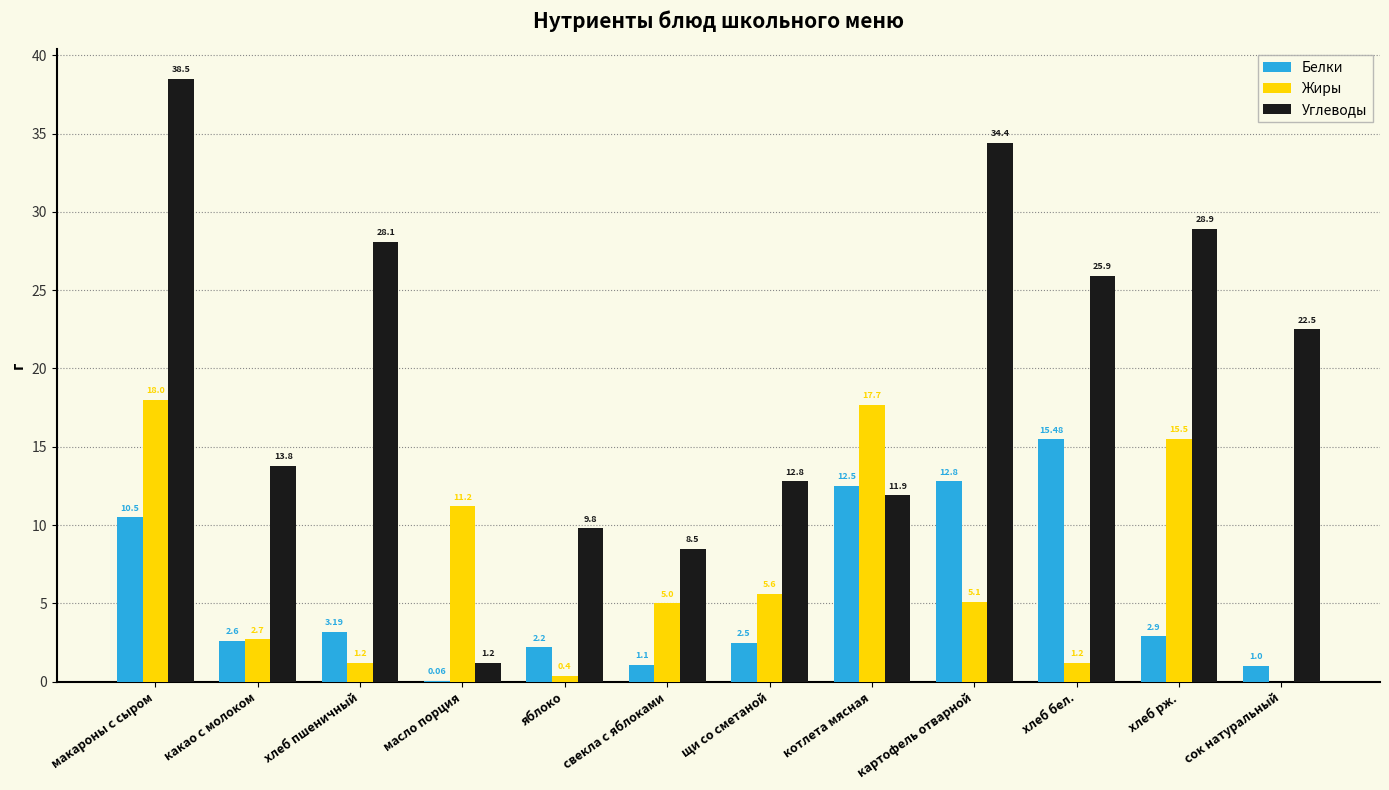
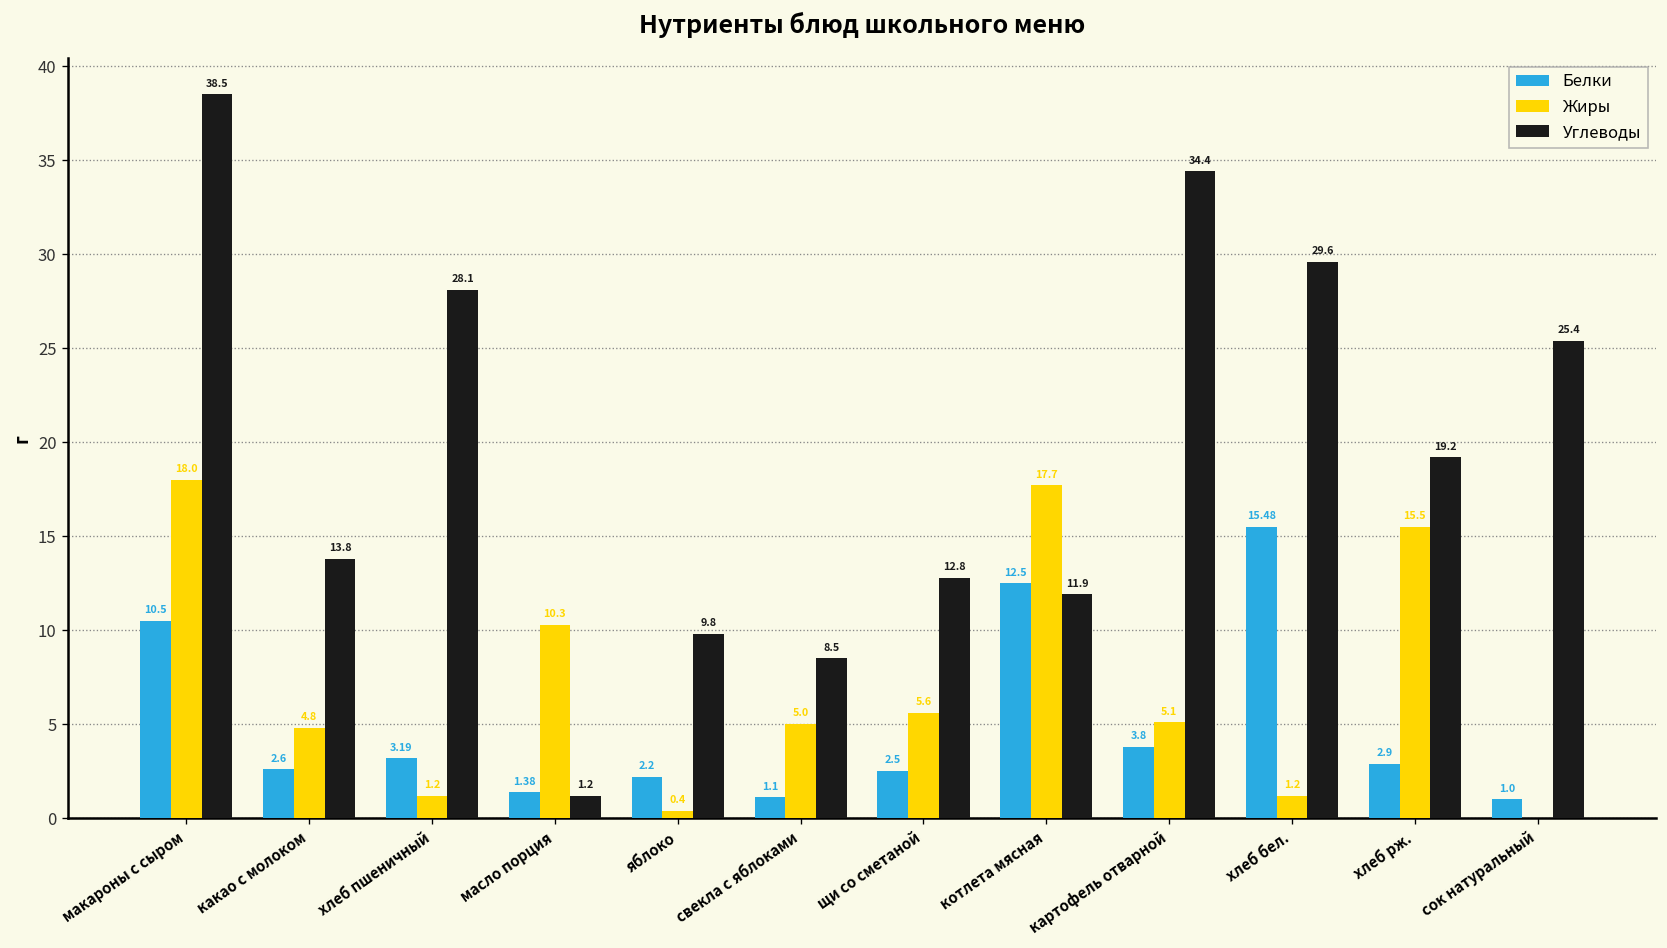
  {
    "Белки": {
      "макароны с сыром": 10.5,
      "какао с молоком": 2.6,
      "хлеб пшеничный": 3.19,
-     "масло порция": 0.06,
+     "масло порция": 1.38,
      "яблоко": 2.2,
      "свекла с яблоками": 1.1,
      "щи со сметаной": 2.5,
      "котлета мясная": 12.5,
-     "картофель отварной": 12.8,
+     "картофель отварной": 3.8,
      "хлеб бел.": 15.48,
      "хлеб рж.": 2.9,
      "сок натуральный": 1.0
    },
    "Жиры": {
      "макароны с сыром": 18.0,
-     "какао с молоком": 2.7,
+     "какао с молоком": 4.8,
      "хлеб пшеничный": 1.2,
-     "масло порция": 11.2,
+     "масло порция": 10.3,
      "яблоко": 0.4,
      "свекла с яблоками": 5.0,
      "щи со сметаной": 5.6,
      "котлета мясная": 17.7,
      "картофель отварной": 5.1,
      "хлеб бел.": 1.2,
      "хлеб рж.": 15.5
    },
    "Углеводы": {
      "макароны с сыром": 38.5,
      "какао с молоком": 13.8,
      "хлеб пшеничный": 28.1,
      "масло порция": 1.2,
      "яблоко": 9.8,
      "свекла с яблоками": 8.5,
      "щи со сметаной": 12.8,
      "котлета мясная": 11.9,
      "картофель отварной": 34.4,
-     "хлеб бел.": 25.9,
-     "хлеб рж.": 28.9,
-     "сок натуральный": 22.5
+     "хлеб бел.": 29.6,
+     "хлеб рж.": 19.2,
+     "сок натуральный": 25.4
    }
  }
